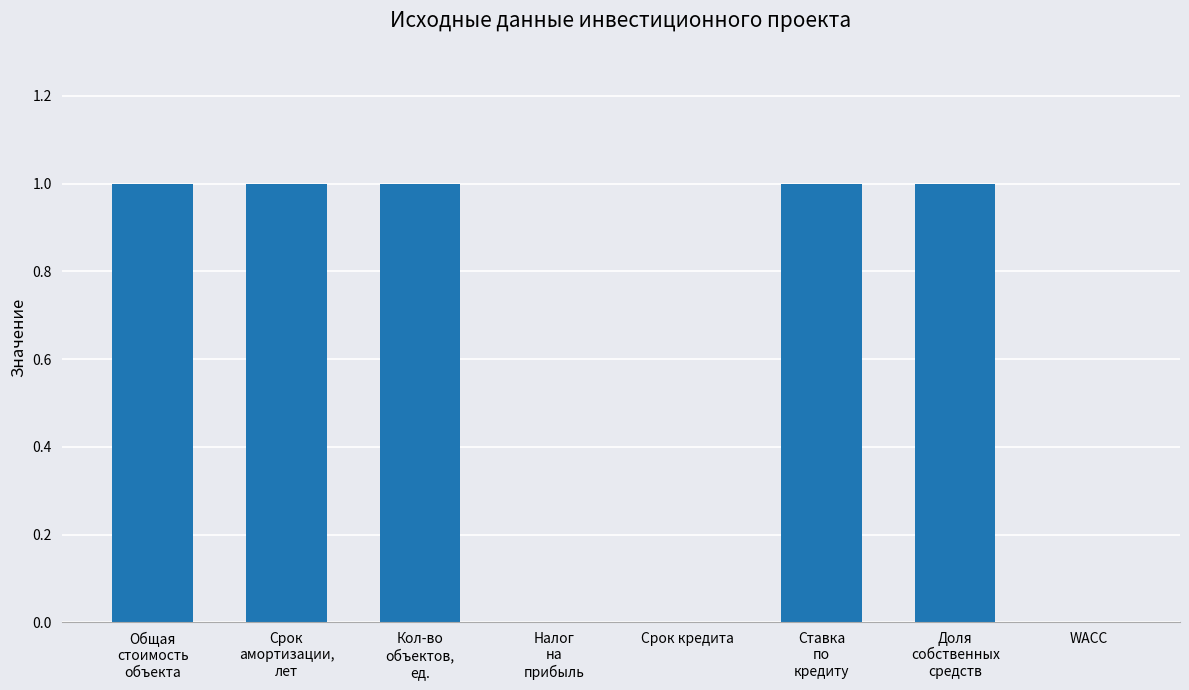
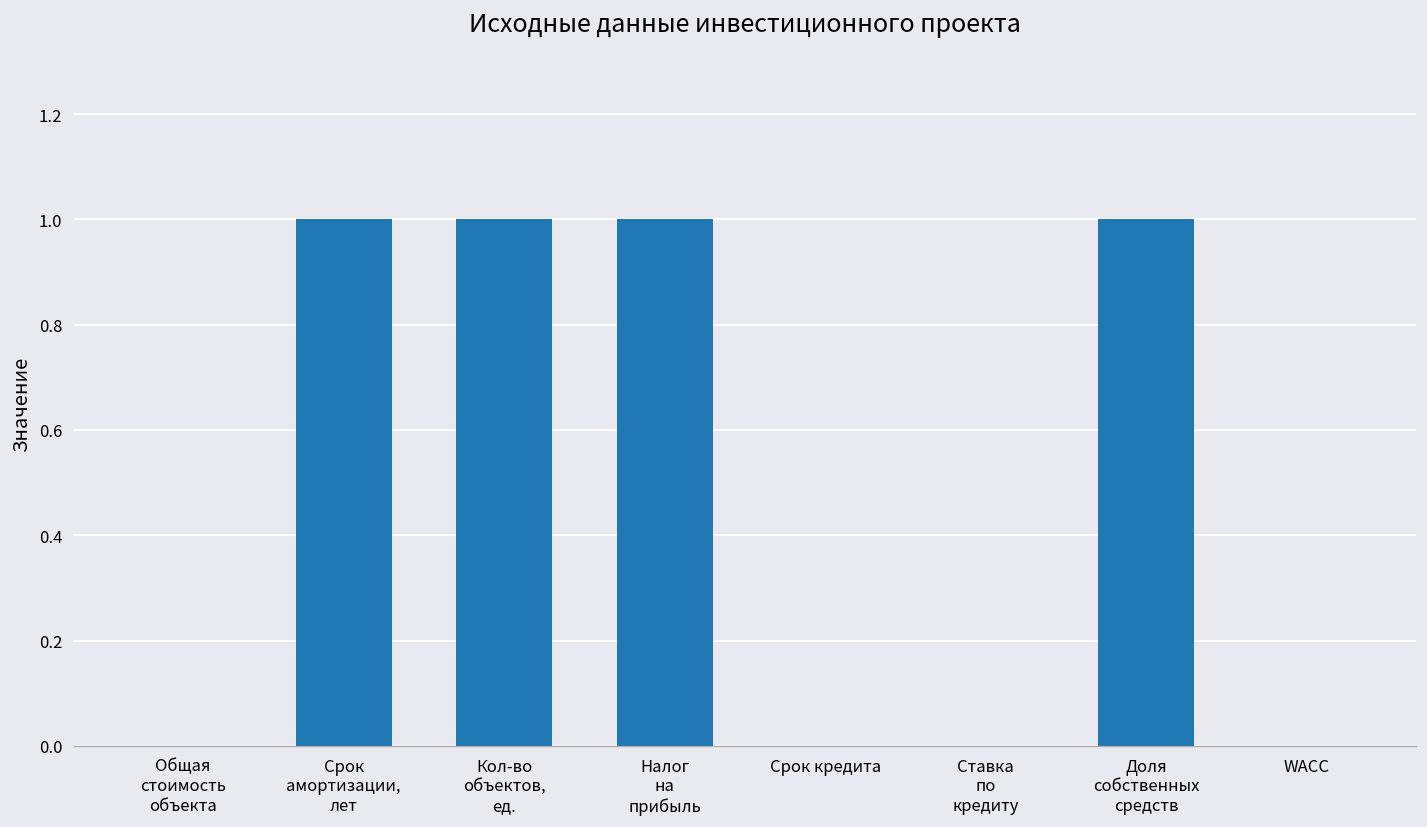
  {
-   "Общая стоимость объекта": 1,
+   "Общая стоимость объекта": 0,
    "Срок амортизации, лет": 1,
    "Кол-во объектов, ед.": 1,
-   "Налог на прибыль": 0,
+   "Налог на прибыль": 1,
    "Срок кредита": 0,
-   "Ставка по кредиту": 1,
+   "Ставка по кредиту": 0,
    "Доля собственных средств": 1,
    "WACC": 0
  }
